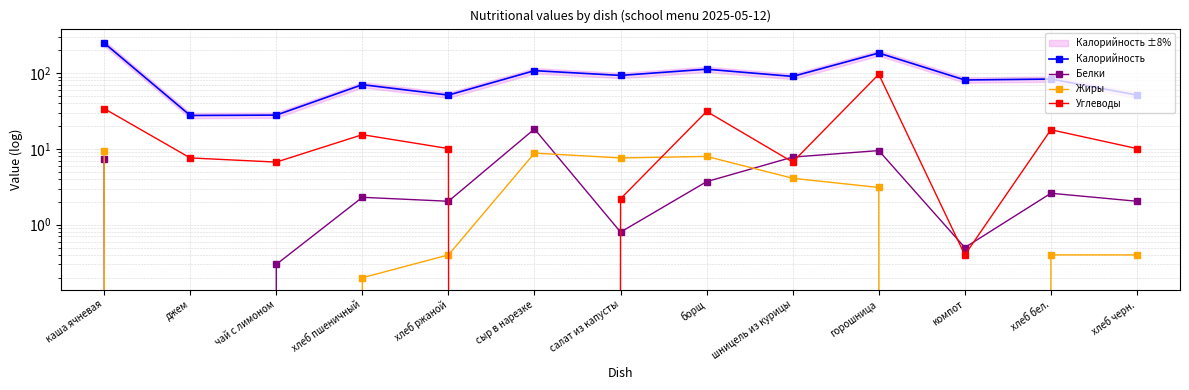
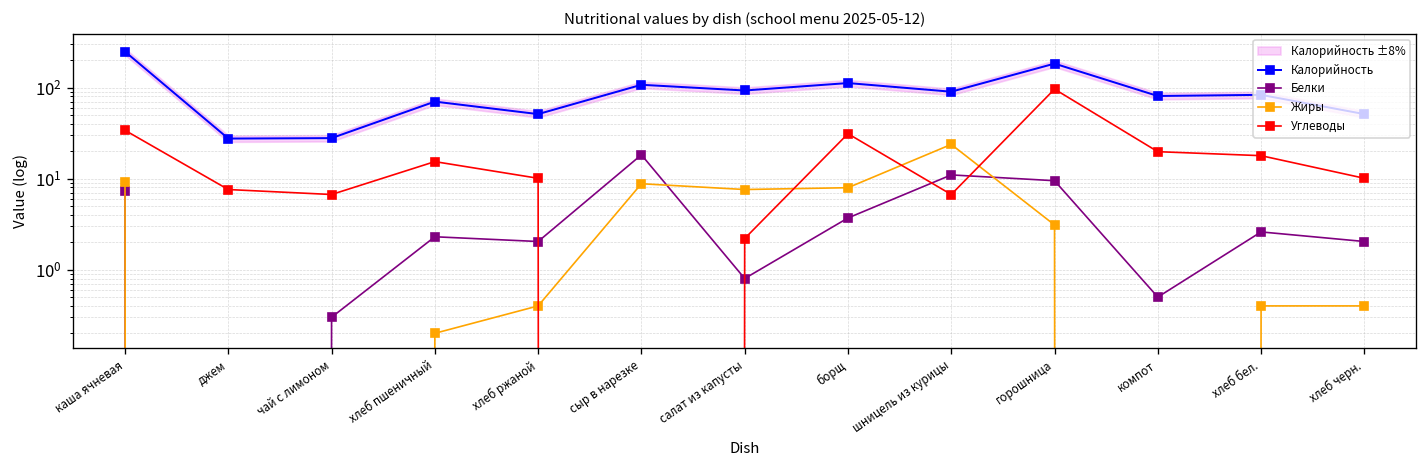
  {
    "Калорийность": {
      "джем": 28,
      "хлеб пшеничный": 70,
      "хлеб ржаной": 50
    },
    "Белки": {
      "каша ячневая": 7,
      "чай с лимоном": 0.30,
      "хлеб пшеничный": 2.3,
      "хлеб ржаной": 2,
      "сыр в нарезке": 18,
      "салат из капусты": 0.8,
      "борщ": 4,
-     "шницель из курицы": 8,
+     "шницель из курицы": 11,
      "горошница": 10,
      "компот": 0.5,
      "хлеб бел.": 2.6,
      "хлеб черн.": 2
    },
    "Жиры": {
      "каша ячневая": 9,
      "хлеб пшеничный": 0.20,
      "хлеб ржаной": 0.4,
      "сыр в нарезке": 9,
      "салат из капусты": 8,
      "борщ": 8,
-     "шницель из курицы": 4,
+     "шницель из курицы": 24,
      "горошница": 3,
      "хлеб бел.": 0.4,
      "хлеб черн.": 0.4
    },
    "Углеводы": {
      "каша ячневая": 30,
      "джем": 8,
      "чай с лимоном": 7,
      "хлеб пшеничный": 15,
      "хлеб ржаной": 10,
      "салат из капусты": 2.2,
      "борщ": 31,
      "шницель из курицы": 7,
      "горошница": 100,
-     "компот": 0.4,
+     "компот": 20,
      "хлеб бел.": 18,
      "хлеб черн.": 10
    }
  }
